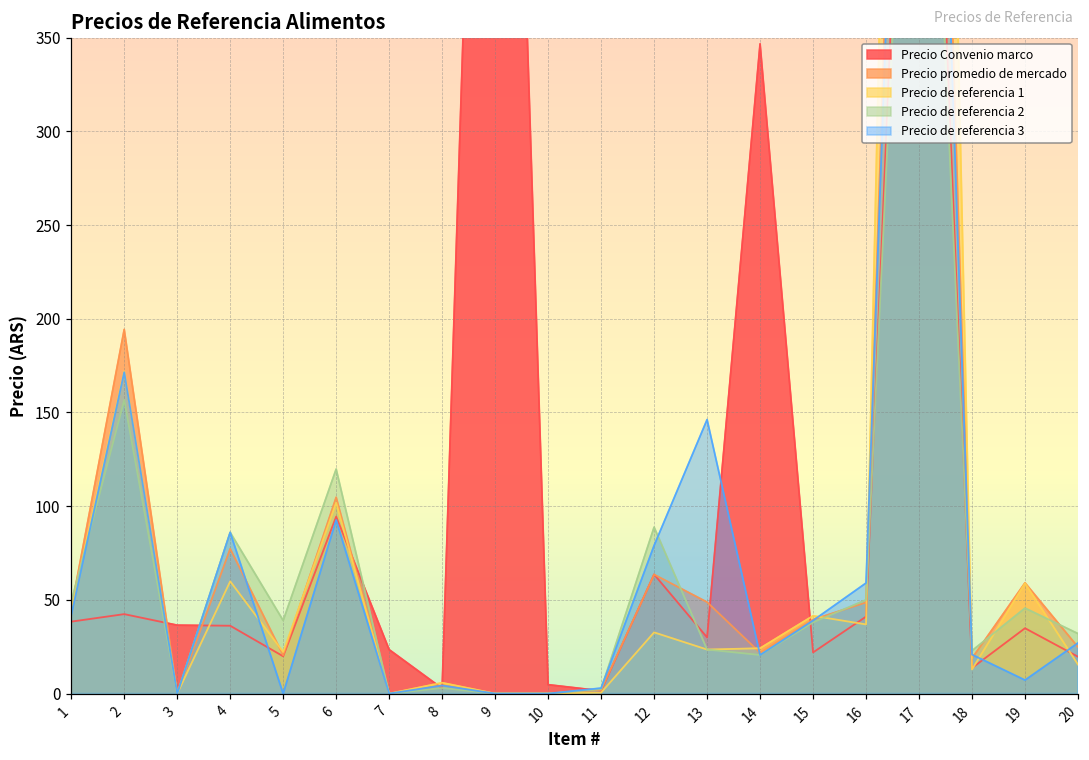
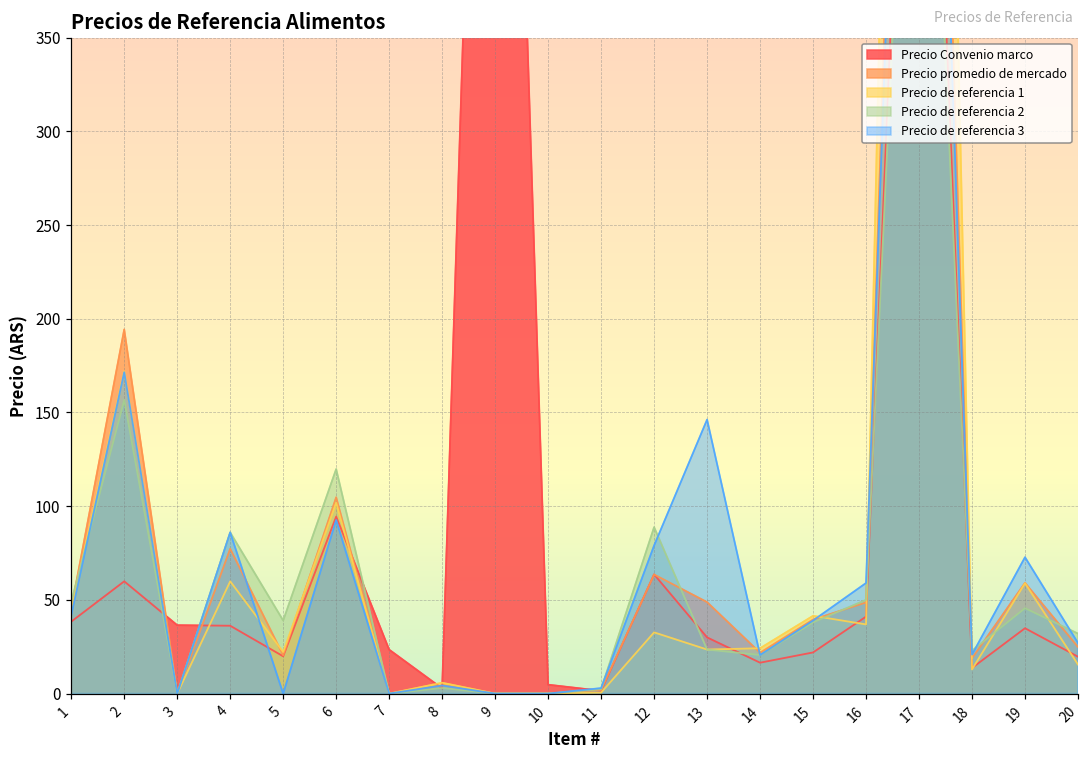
  {
    "Precio Convenio marco": {
      "1": 38,
-     "2": 42,
+     "2": 60,
      "3": 37,
      "4": 36,
      "6": 94,
      "7": 23,
      "10": 5,
      "13": 30,
-     "14": 347,
+     "14": 16,
      "15": 22,
      "16": 41,
      "19": 35,
      "20": 20
    },
    "Precio promedio de mercado": {
      "2": 194,
      "4": 77,
      "6": 105,
      "13": 49,
      "18": 19,
      "20": 25
    },
    "Precio de referencia 1": {
      "4": 60,
      "5": 22,
      "6": 102,
      "12": 33,
      "14": 24,
      "15": 42,
      "16": 37,
      "20": 16
    },
    "Precio de referencia 2": {
      "1": 49,
      "2": 157,
      "5": 39,
      "6": 120,
      "12": 89,
      "18": 23,
      "19": 46,
      "20": 32
    },
    "Precio de referencia 3": {
      "1": 42,
      "5": 0,
      "6": 93,
      "12": 79,
      "13": 146,
      "16": 59,
      "18": 21,
-     "19": 7,
+     "19": 73,
      "20": 27
    }
  }
